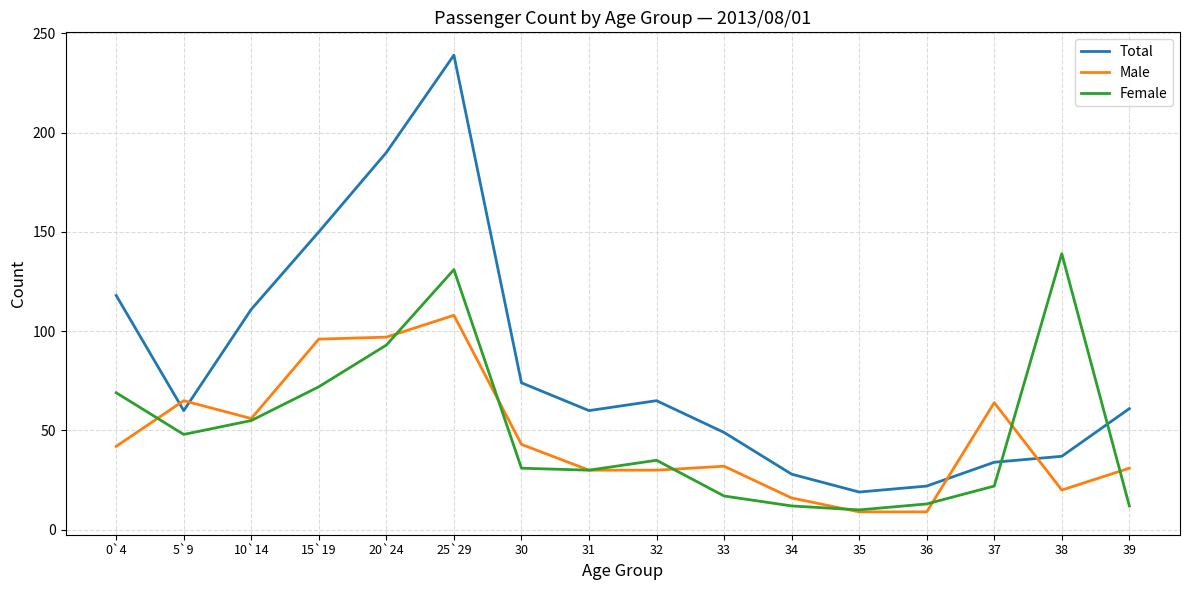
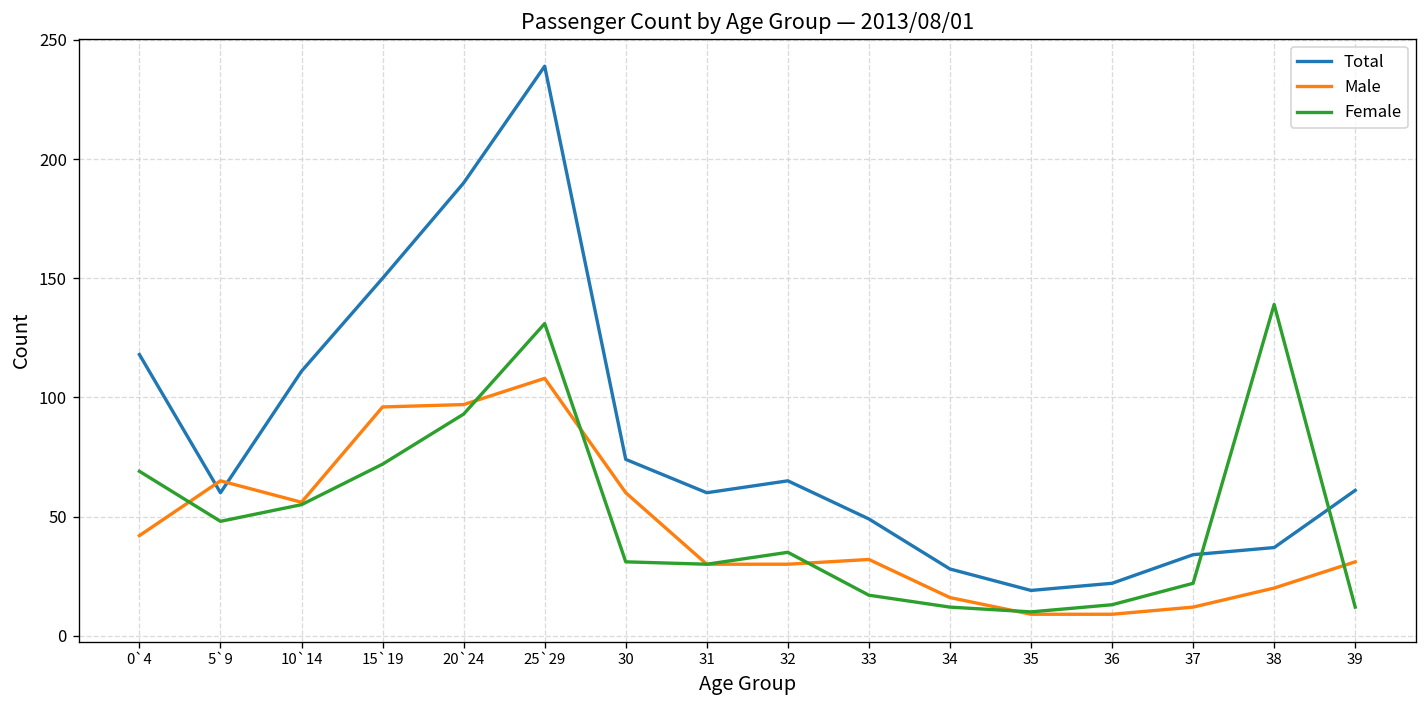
  {
    "Total": {
      "0`4": 118,
      "5`9": 60,
      "10`14": 111,
      "15`19": 150,
      "20`24": 190,
      "25`29": 239,
      "30": 74,
      "31": 60,
      "32": 65,
      "33": 49,
      "34": 28,
      "35": 19,
      "36": 22,
      "37": 34,
      "38": 37,
      "39": 61
    },
    "Male": {
      "0`4": 42,
      "5`9": 65,
      "15`19": 96,
      "20`24": 97,
      "25`29": 108,
-     "30": 43,
+     "30": 60,
      "32": 30,
      "33": 32,
      "34": 16,
      "36": 9,
-     "37": 64,
+     "37": 12,
      "38": 20,
      "39": 31
    },
    "Female": {
      "0`4": 69,
      "5`9": 48,
      "15`19": 72,
      "20`24": 93,
      "25`29": 131,
      "30": 31,
      "32": 35,
      "33": 17,
      "34": 12,
      "36": 13,
      "37": 22,
      "38": 139,
      "39": 12
    }
  }
